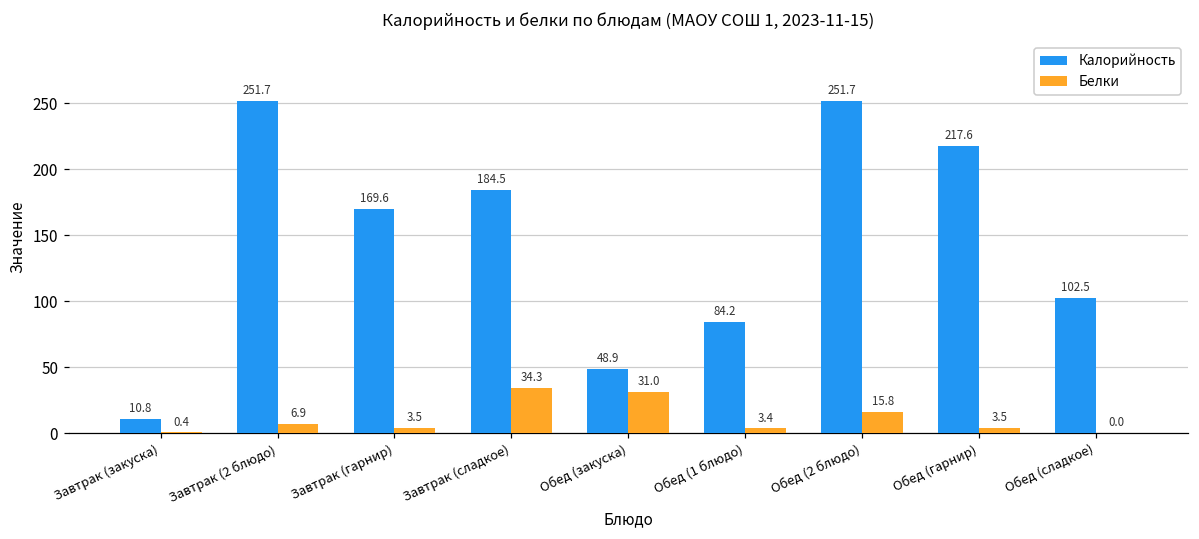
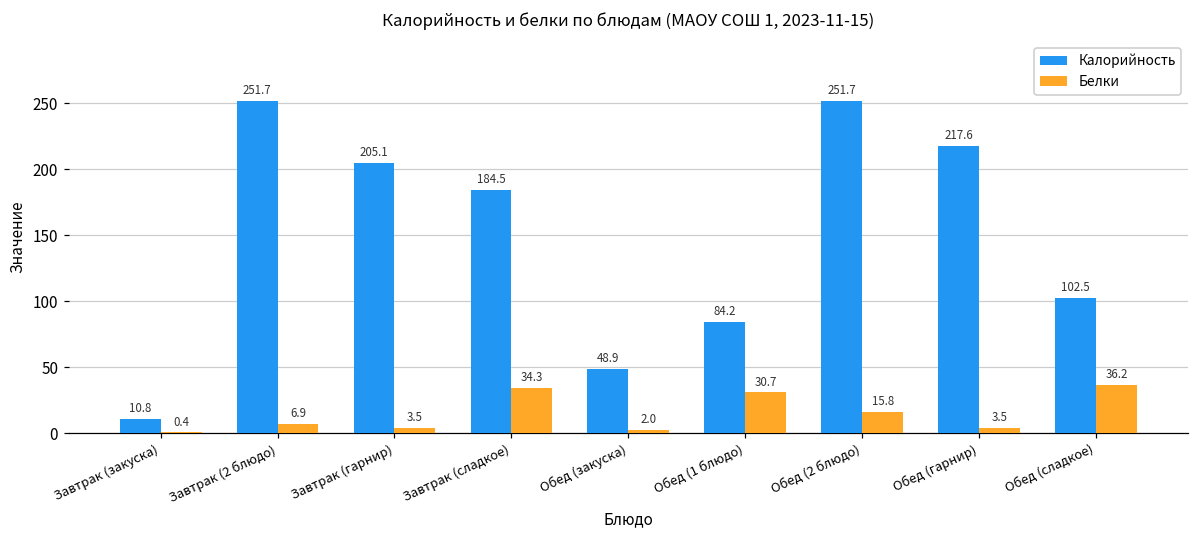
  {
    "Калорийность": {
      "Завтрак (закуска)": 10.8,
      "Завтрак (2 блюдо)": 251.7,
-     "Завтрак (гарнир)": 169.6,
+     "Завтрак (гарнир)": 205.1,
      "Завтрак (сладкое)": 184.5,
      "Обед (закуска)": 48.9,
      "Обед (1 блюдо)": 84.2,
      "Обед (2 блюдо)": 251.7,
      "Обед (гарнир)": 217.6,
      "Обед (сладкое)": 102.5
    },
    "Белки": {
      "Завтрак (закуска)": 0.4,
      "Завтрак (2 блюдо)": 6.9,
      "Завтрак (гарнир)": 3.5,
      "Завтрак (сладкое)": 34.3,
-     "Обед (закуска)": 31.0,
-     "Обед (1 блюдо)": 3.4,
+     "Обед (закуска)": 2.0,
+     "Обед (1 блюдо)": 30.7,
      "Обед (2 блюдо)": 15.8,
      "Обед (гарнир)": 3.5,
-     "Обед (сладкое)": 0.0
+     "Обед (сладкое)": 36.2
    }
  }
